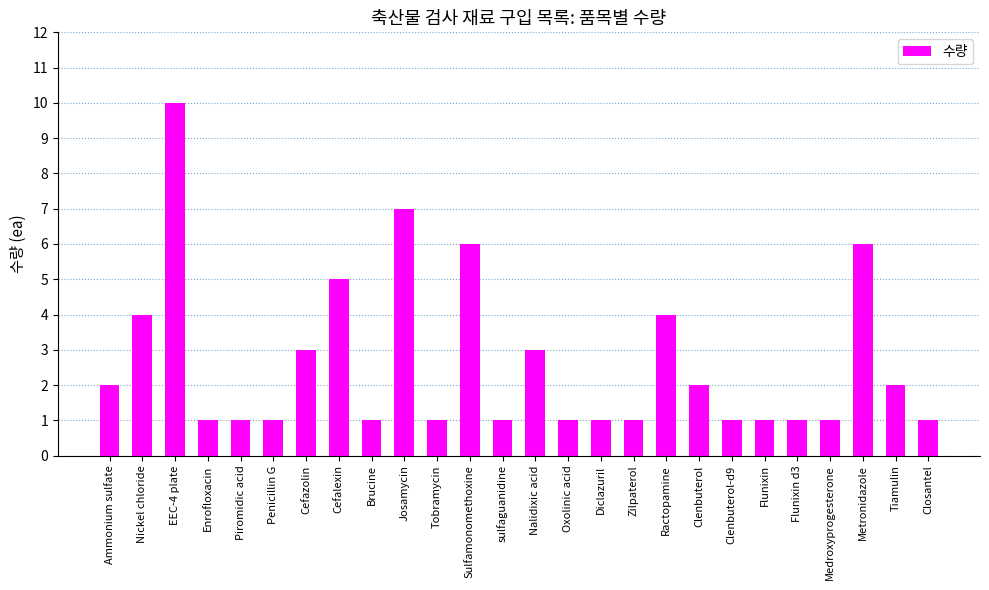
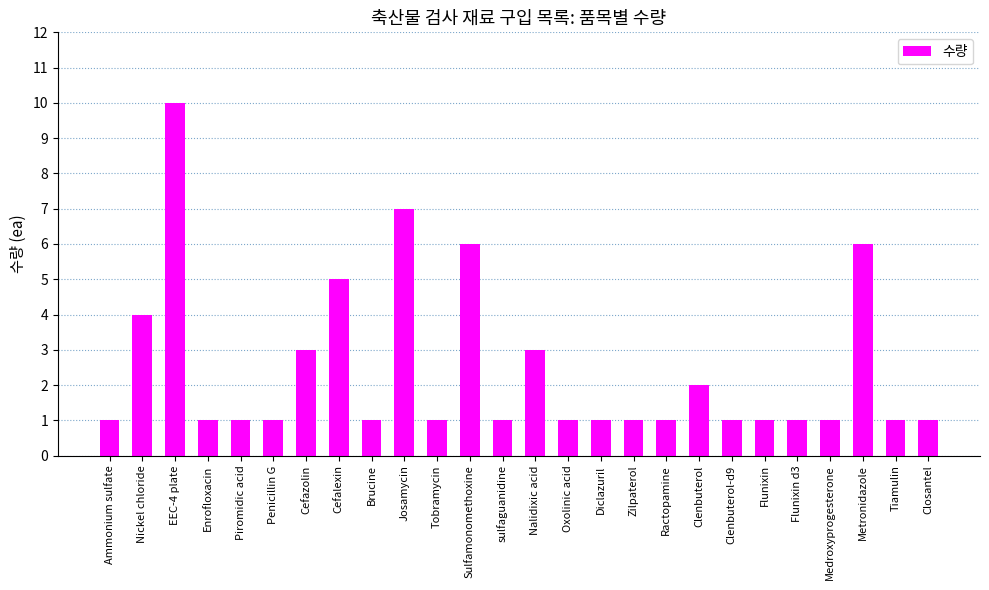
  {
-   "Ammonium sulfate": 2,
+   "Ammonium sulfate": 1,
    "Nickel chloride": 4,
    "EEC-4 plate": 10,
    "Enrofloxacin": 1,
    "Piromidic acid": 1,
    "Penicillin G": 1,
    "Cefazolin": 3,
    "Cefalexin": 5,
    "Brucine": 1,
    "Josamycin": 7,
    "Tobramycin": 1,
    "Sulfamonomethoxine": 6,
    "sulfaguanidine": 1,
    "Nalidixic acid": 3,
    "Oxolinic acid": 1,
    "Diclazuril": 1,
    "Zilpaterol": 1,
-   "Ractopamine": 4,
+   "Ractopamine": 1,
    "Clenbuterol": 2,
    "Clenbuterol-d9": 1,
    "Flunixin": 1,
    "Flunixin d3": 1,
    "Medroxyprogesterone": 1,
    "Metronidazole": 6,
-   "Tiamulin": 2,
+   "Tiamulin": 1,
    "Closantel": 1
  }
